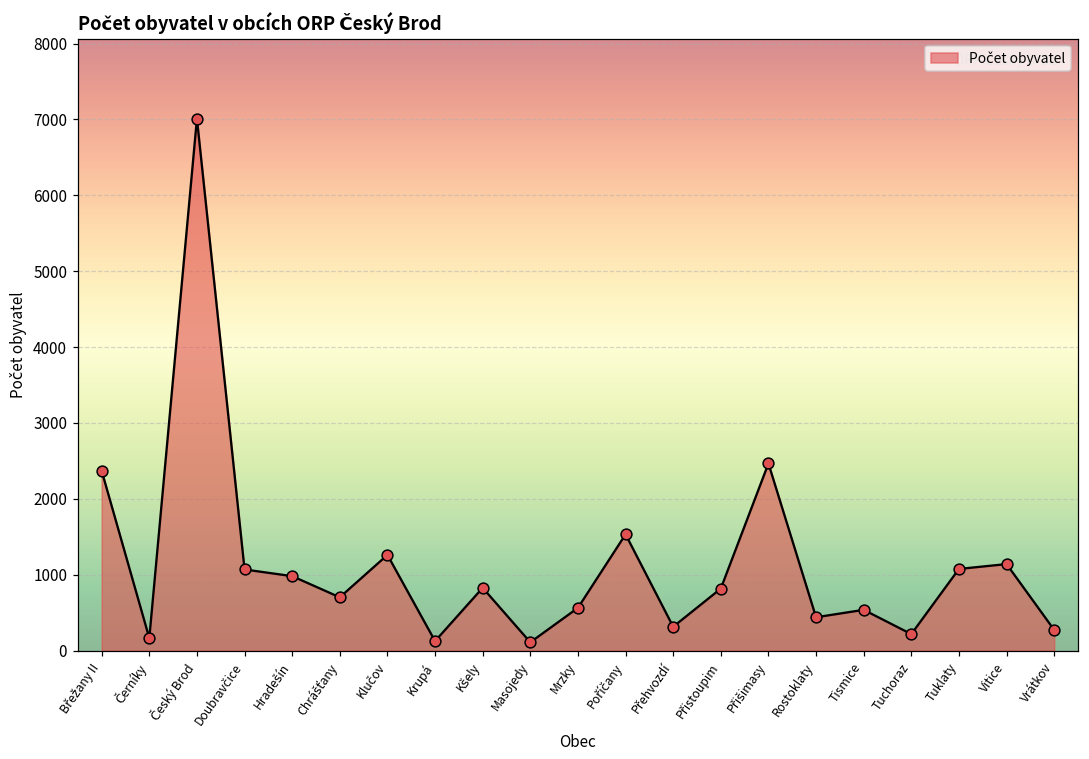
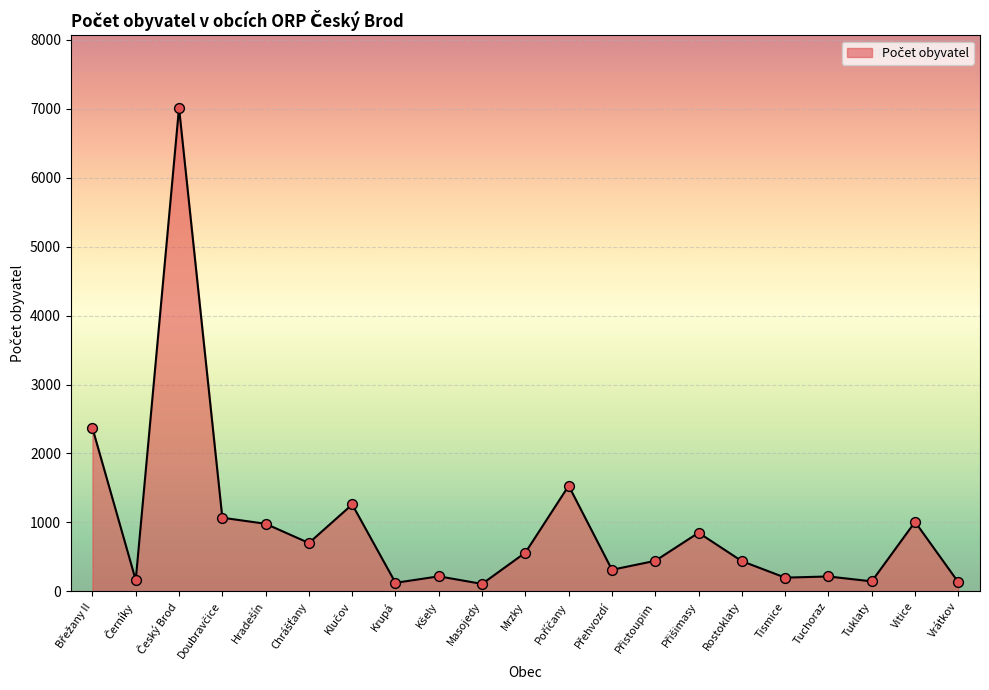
  {
    "Břežany II": 2400,
    "Černíky": 200,
    "Český Brod": 7000,
    "Doubravčice": 1100,
    "Hradešín": 1000,
    "Chrášťany": 700,
    "Klučov": 1300,
    "Krupá": 100,
-   "Kšely": 800,
+   "Kšely": 200,
    "Masojedy": 100,
    "Mrzky": 600,
    "Poříčany": 1500,
    "Přehvozdí": 300,
-   "Přistoupim": 800,
-   "Přišimasy": 2500,
+   "Přistoupim": 400,
+   "Přišimasy": 900,
    "Rostoklaty": 400,
-   "Tismice": 500,
+   "Tismice": 200,
    "Tuchoraz": 200,
-   "Tuklaty": 1100,
-   "Vitice": 1100,
-   "Vrátkov": 300
+   "Tuklaty": 100,
+   "Vitice": 1000,
+   "Vrátkov": 100
  }
